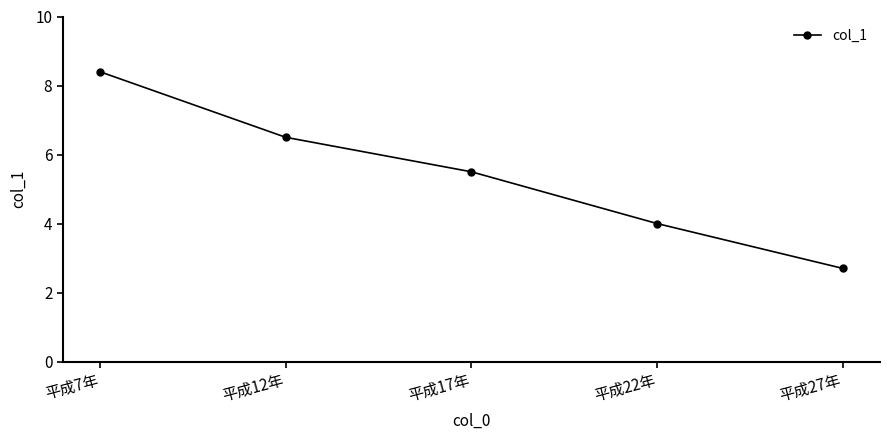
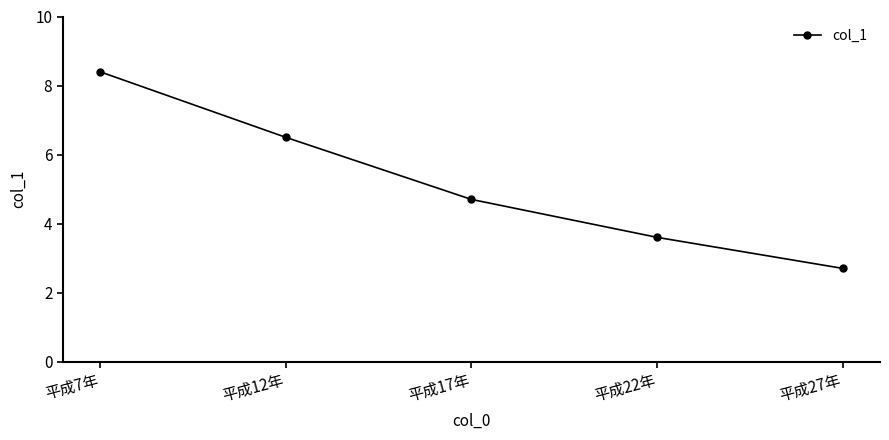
  {
    "平成7年": 8.4,
    "平成12年": 6.5,
-   "平成17年": 5.5,
-   "平成22年": 4.0,
+   "平成17年": 4.7,
+   "平成22年": 3.6,
    "平成27年": 2.7
  }
